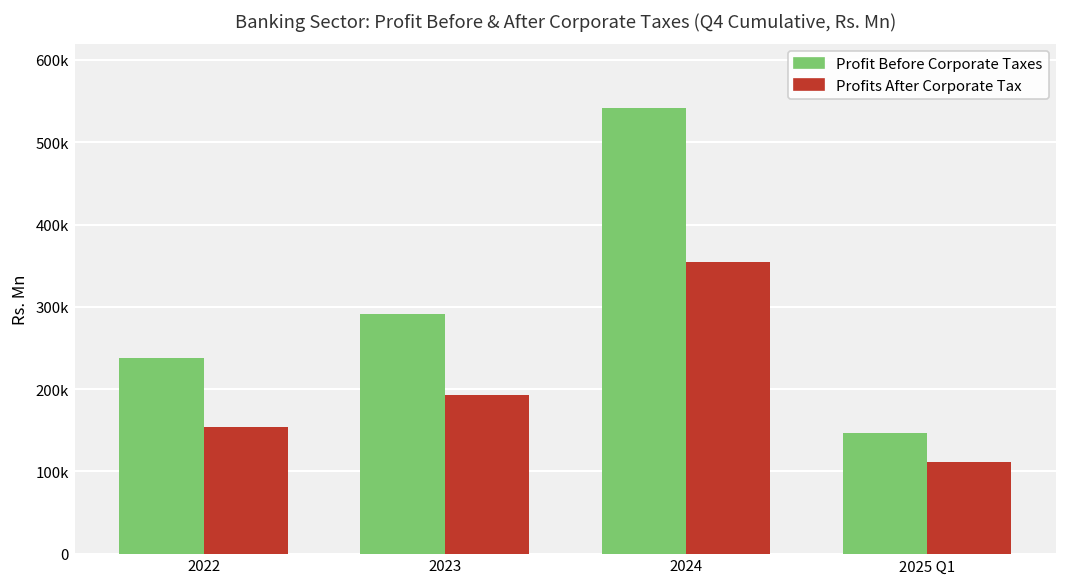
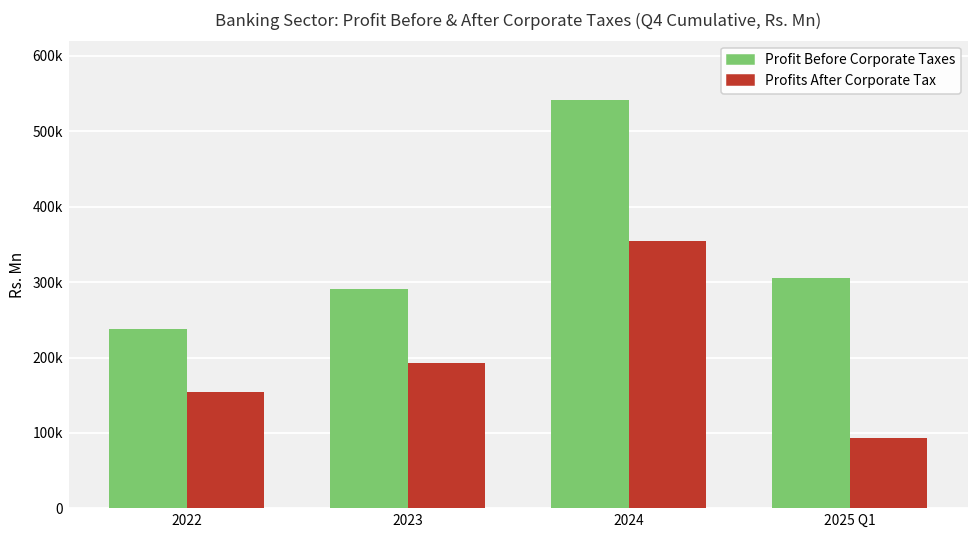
  {
    "Profit Before Corporate Taxes": {
      "2022": 240000,
      "2023": 290000,
      "2024": 540000,
-     "2025 Q1": 150000
+     "2025 Q1": 310000
    },
    "Profits After Corporate Tax": {
      "2022": 150000,
      "2023": 190000,
      "2024": 350000,
-     "2025 Q1": 110000
+     "2025 Q1": 90000
    }
  }
